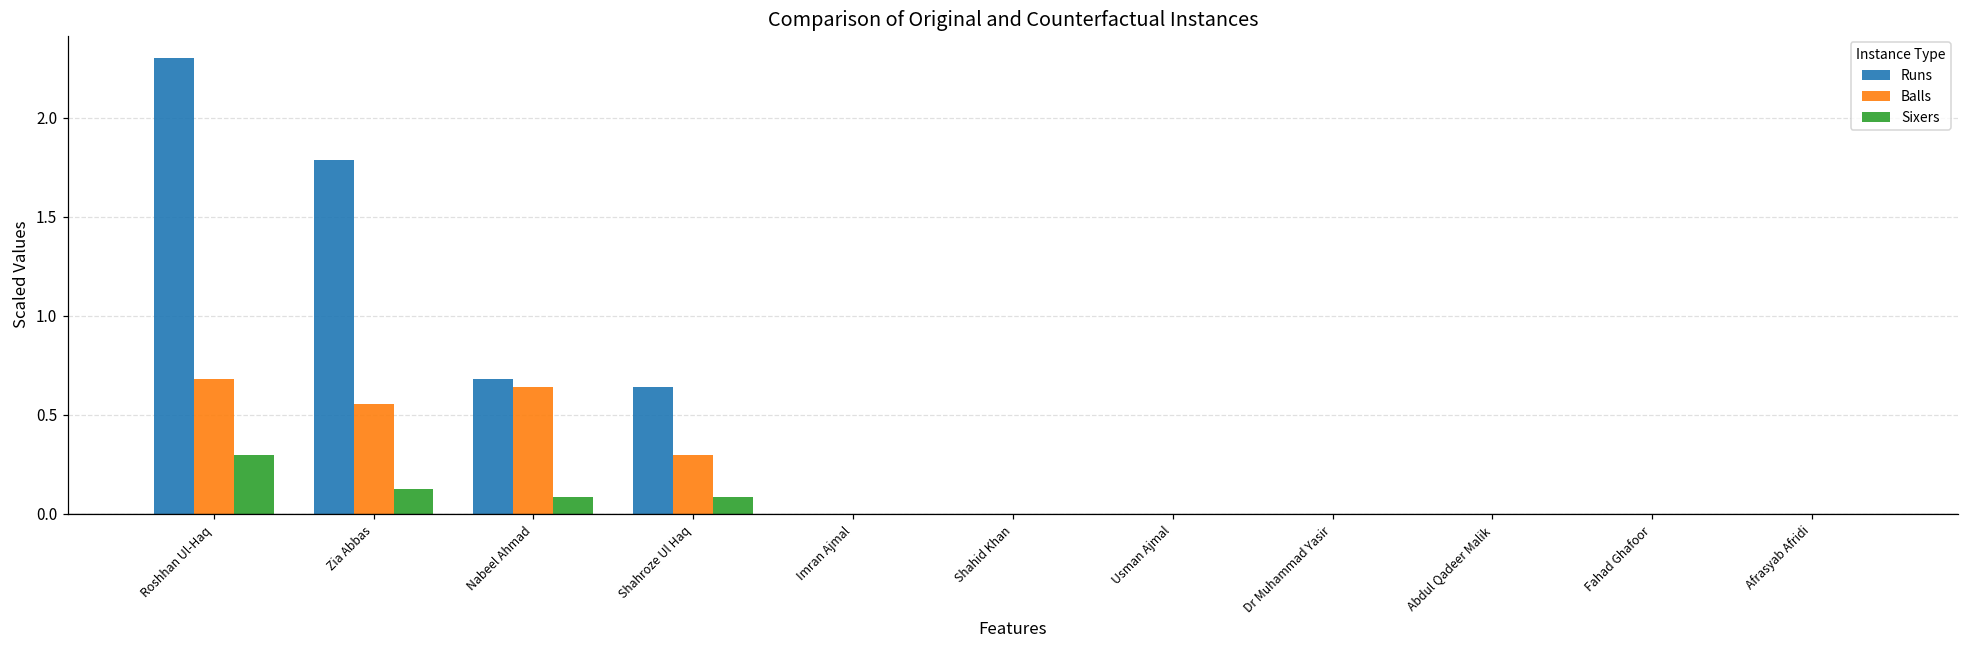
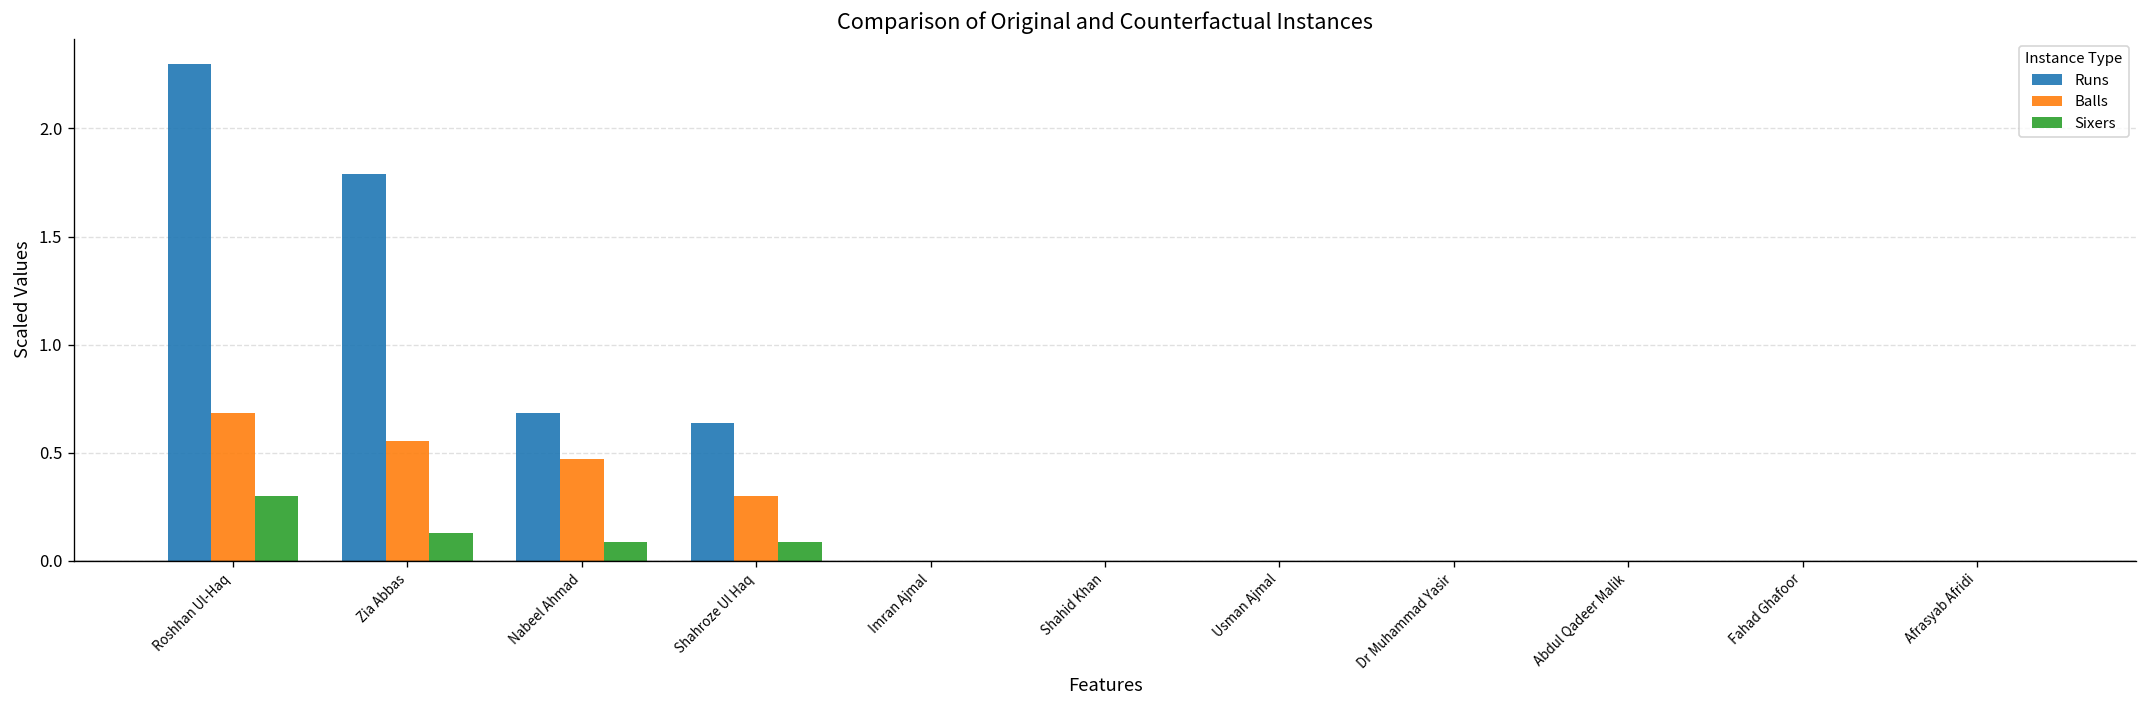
  {
    "Runs": {
      "Roshhan Ul-Haq": 2.30,
      "Zia Abbas": 1.79,
      "Nabeel Ahmad": 0.68,
      "Shahroze Ul Haq": 0.64,
      "Imran Ajmal": 0.00,
      "Shahid Khan": 0.00,
      "Usman Ajmal": 0.00,
      "Dr Muhammad Yasir": 0.00,
      "Abdul Qadeer Malik": 0.00,
      "Fahad Ghafoor": 0.00,
      "Afrasyab Afridi": 0.00
    },
    "Balls": {
      "Roshhan Ul-Haq": 0.68,
      "Zia Abbas": 0.55,
-     "Nabeel Ahmad": 0.64,
+     "Nabeel Ahmad": 0.47,
      "Shahroze Ul Haq": 0.30,
      "Imran Ajmal": 0.00,
      "Shahid Khan": 0.00,
      "Usman Ajmal": 0.00,
      "Dr Muhammad Yasir": 0.00,
      "Abdul Qadeer Malik": 0.00,
      "Fahad Ghafoor": 0.00,
      "Afrasyab Afridi": 0.00
    },
    "Sixers": {
      "Roshhan Ul-Haq": 0.30,
      "Zia Abbas": 0.13,
      "Nabeel Ahmad": 0.09,
      "Shahroze Ul Haq": 0.09,
      "Imran Ajmal": 0.00,
      "Shahid Khan": 0.00,
      "Usman Ajmal": 0.00,
      "Dr Muhammad Yasir": 0.00,
      "Abdul Qadeer Malik": 0.00,
      "Fahad Ghafoor": 0.00,
      "Afrasyab Afridi": 0.00
    }
  }
